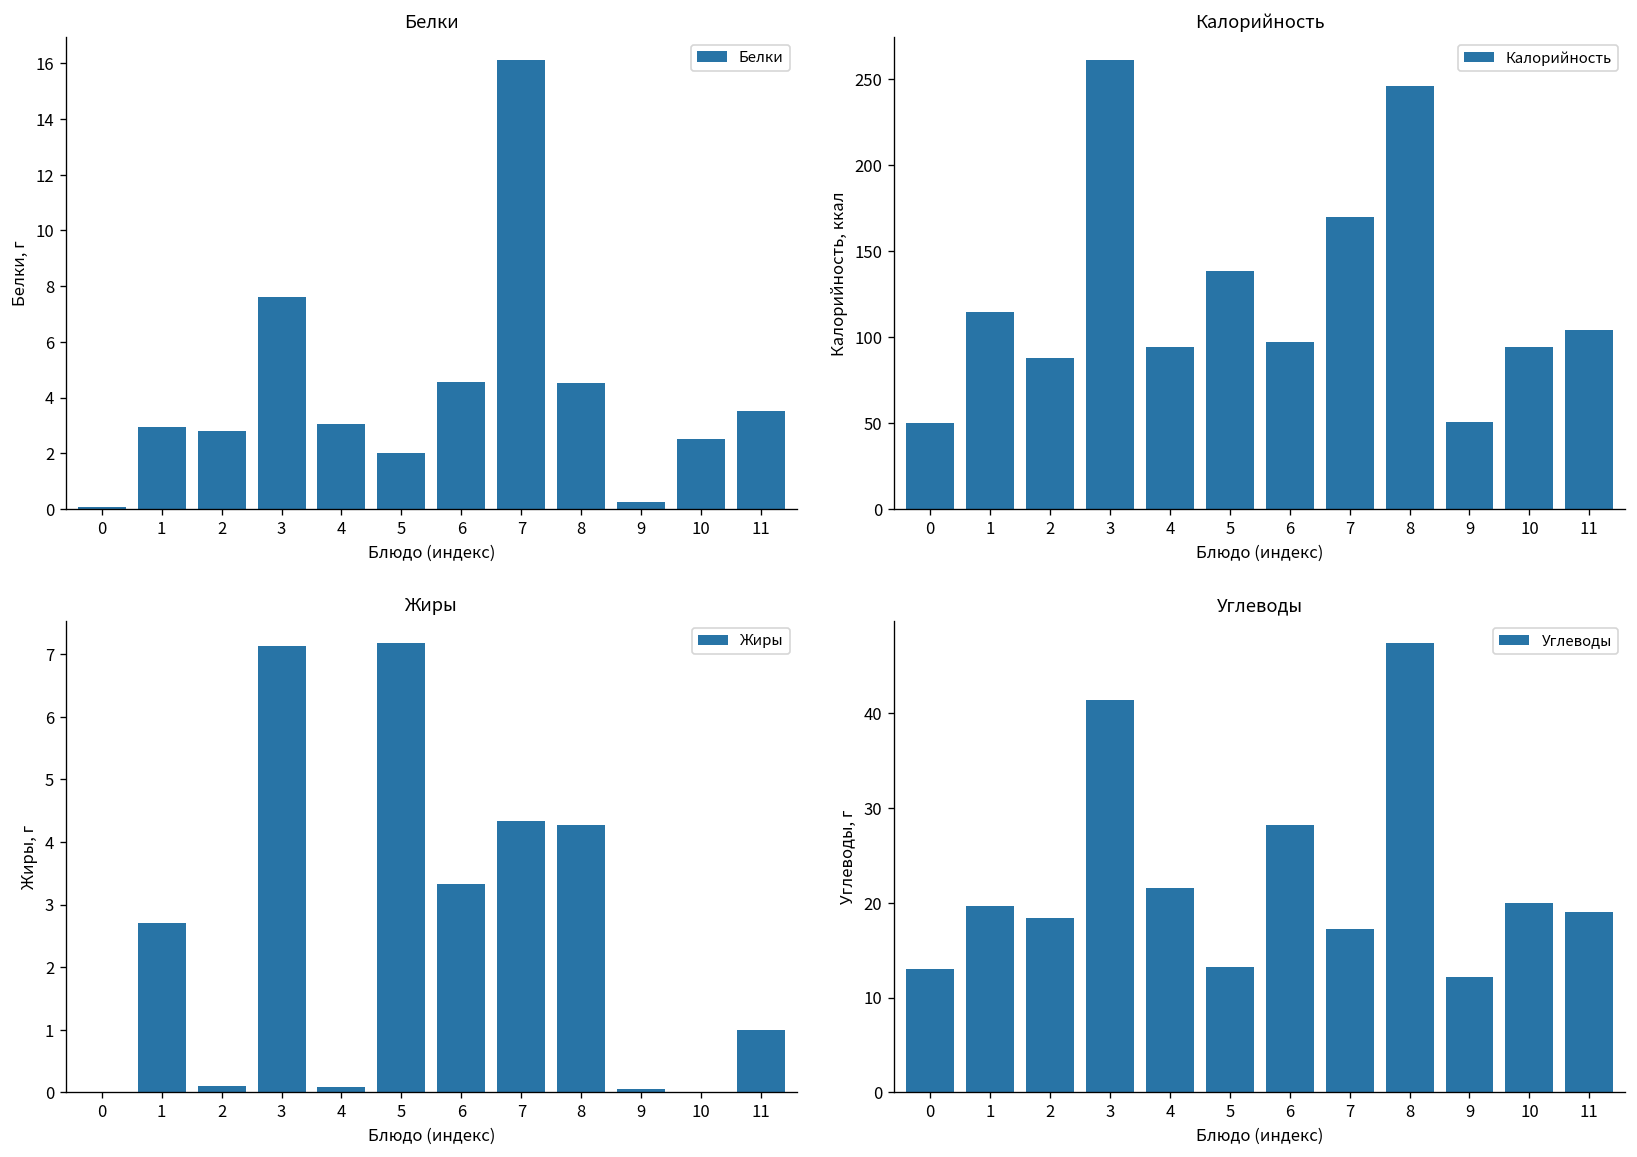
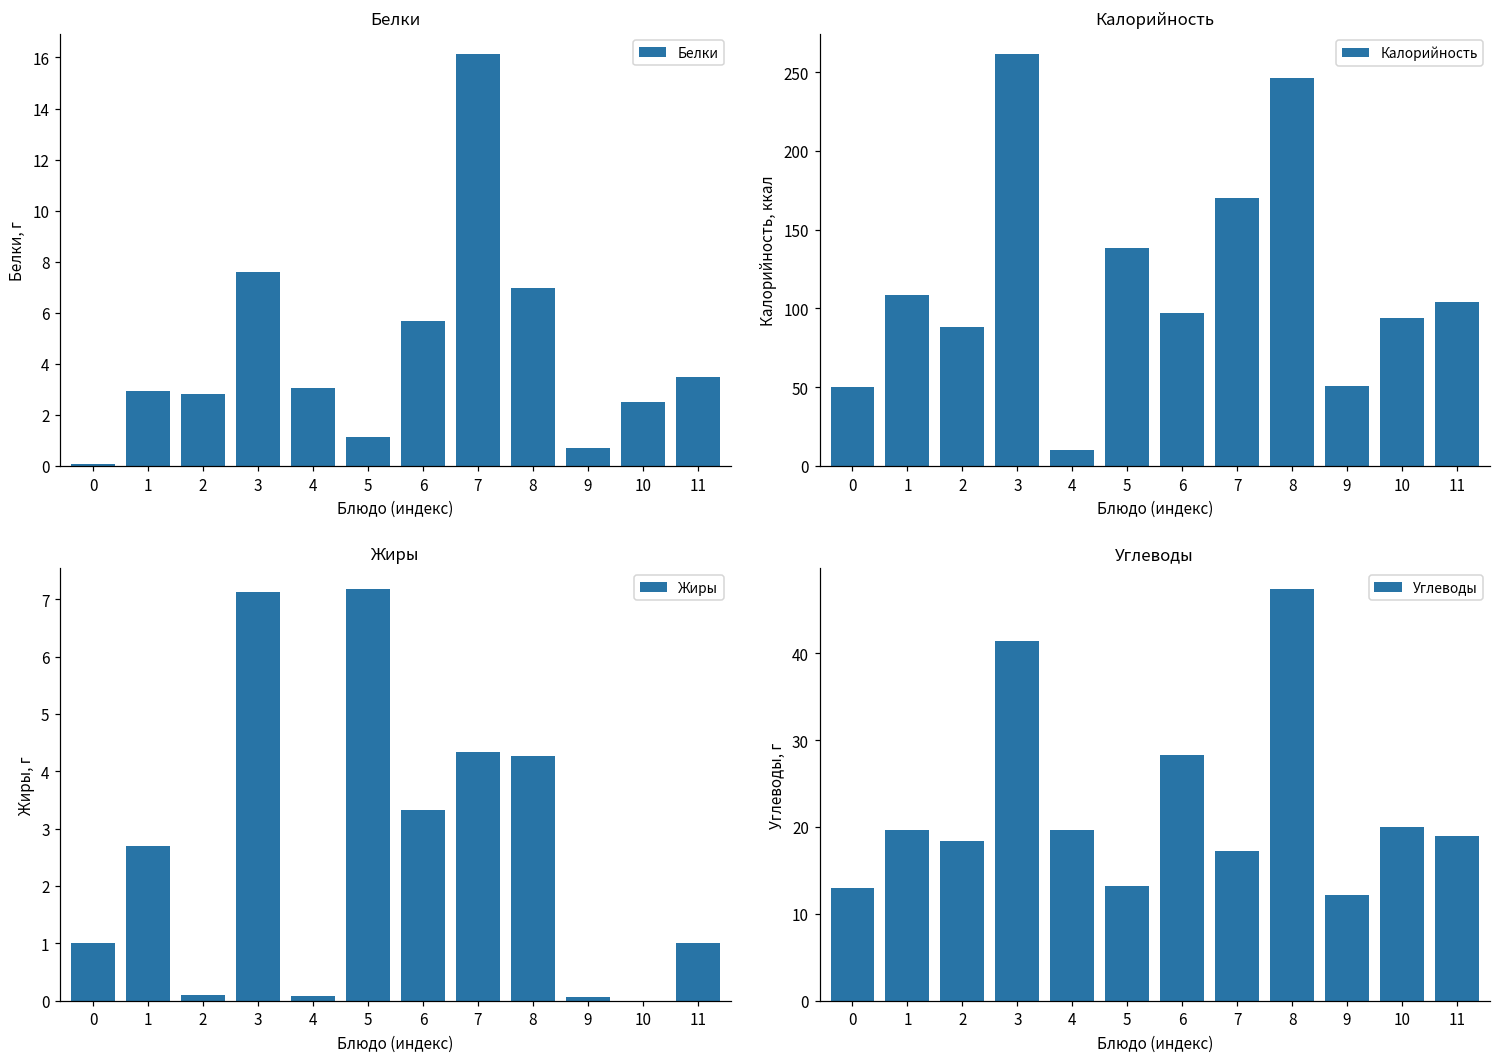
  {
    "Белки": {
      "1": 3.0,
      "2": 2.8,
      "3": 7.6,
      "4": 3.0,
-     "5": 2.0,
-     "6": 4.6,
+     "5": 1.2,
+     "6": 5.7,
      "7": 16.1,
-     "8": 4.5,
-     "9": 0.3,
+     "8": 7.0,
+     "9": 0.7,
      "10": 2.5,
      "11": 3.5
    },
    "Калорийность": {
      "0": 50,
-     "1": 115,
+     "1": 109,
      "2": 88,
      "3": 261,
-     "4": 94,
+     "4": 10,
      "5": 138,
      "6": 97,
      "7": 170,
      "8": 246,
      "9": 51,
      "10": 94,
      "11": 104
    },
    "Жиры": {
-     "0": 0,
+     "0": 1,
      "1": 2.7,
      "2": 0.1,
      "3": 7.1,
      "4": 0.1,
      "5": 7.2,
      "6": 3.3,
      "7": 4.3,
      "8": 4.3,
      "9": 0.1,
      "10": 0,
      "11": 1
    },
    "Углеводы": {
      "0": 13,
      "1": 20,
      "2": 18,
      "3": 41,
-     "4": 22,
+     "4": 20,
      "5": 13,
      "6": 28,
      "7": 17,
      "8": 47,
      "9": 12,
      "10": 20,
      "11": 19
    }
  }
